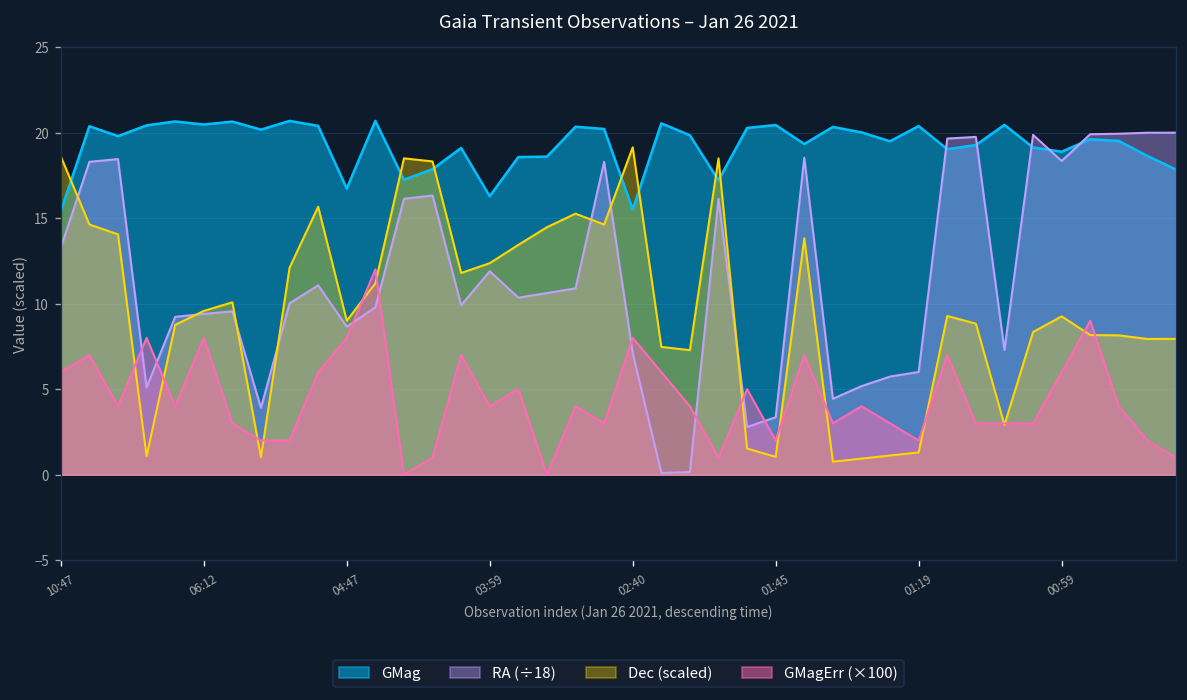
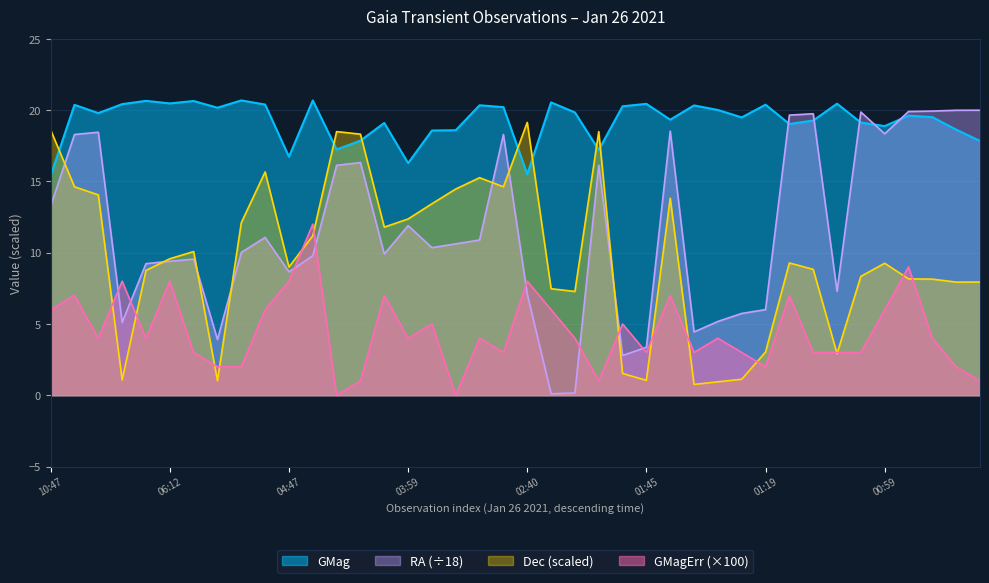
  {
    "GMag": {
      "10:47": 15.4,
      "06:12": 20.5,
      "04:47": 16.7,
      "03:59": 16.3,
      "02:40": 15.5,
      "01:45": 20.4,
      "01:19": 20.4,
      "00:59": 18.9
    },
    "RA (÷18)": {
      "10:47": 13.3,
      "04:47": 8.7,
      "03:59": 11.9,
      "02:40": 7.1,
      "01:45": 3.4,
      "01:19": 6.0,
      "00:59": 18.3
    },
    "Dec (scaled)": {
      "10:47": 18.6,
      "04:47": 9.0,
      "03:59": 12.4,
      "02:40": 19.1,
      "01:45": 1.0,
-     "01:19": 1.3,
+     "01:19": 3.0,
      "00:59": 9.3
    },
    "GMagErr (×100)": {
      "10:47": 6.0,
      "06:12": 8.0,
      "04:47": 8.0,
      "03:59": 4.0,
      "02:40": 8.0,
-     "01:45": 2.0,
+     "01:45": 3.0,
      "01:19": 2.0,
      "00:59": 6.0
    }
  }
